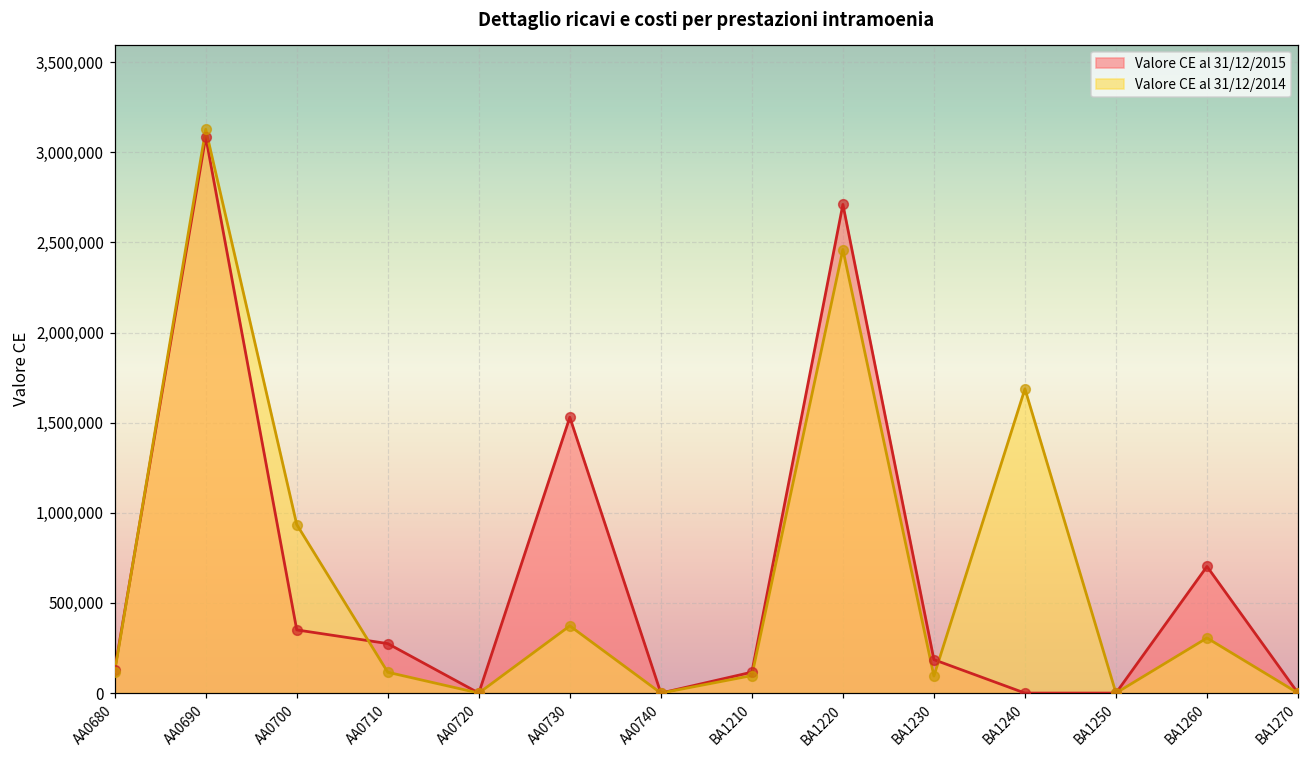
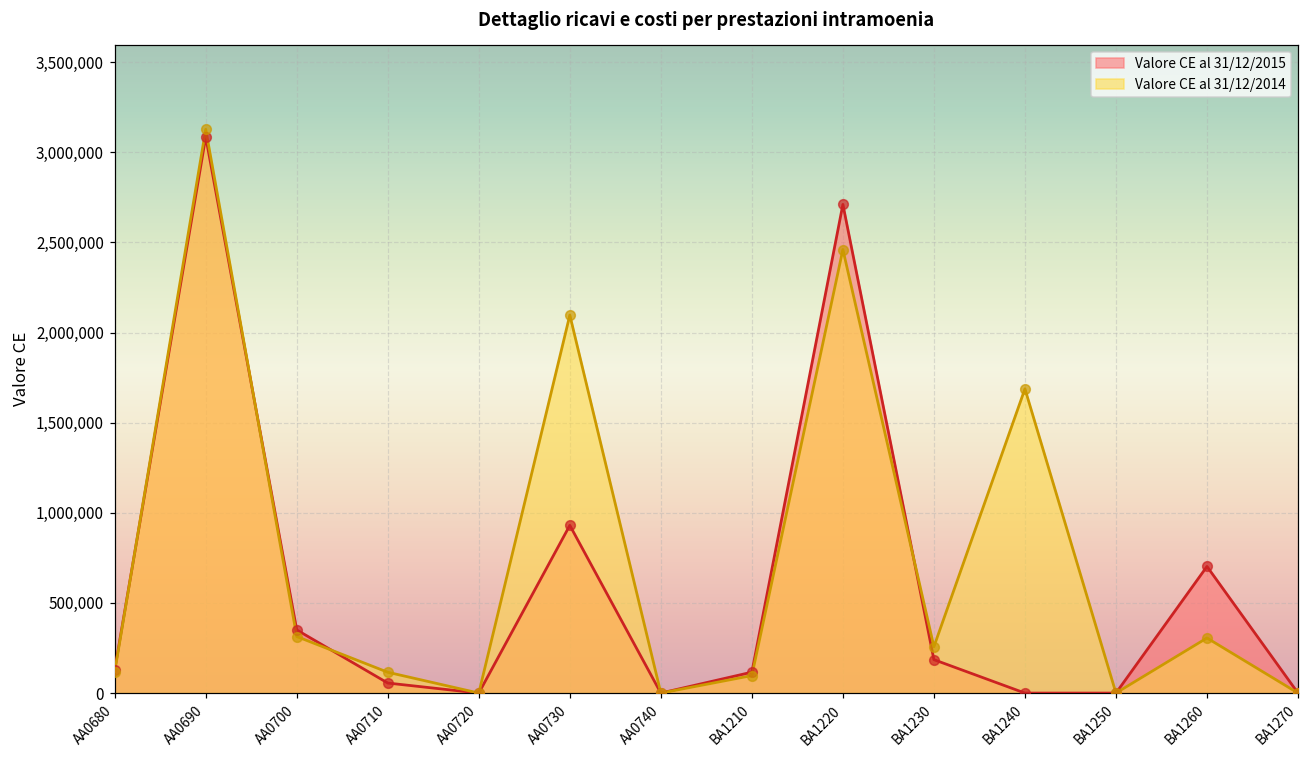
  {
    "Valore CE al 31/12/2015": {
      "AA0690": "3,090,000",
      "AA0700": "350,000",
-     "AA0710": "270,000",
-     "AA0730": "1,530,000",
+     "AA0710": "60,000",
+     "AA0730": "930,000",
      "BA1210": "120,000",
      "BA1220": "2,710,000",
      "BA1230": "190,000",
      "BA1240": "0",
      "BA1260": "700,000"
    },
    "Valore CE al 31/12/2014": {
      "AA0690": "3,130,000",
-     "AA0700": "930,000",
+     "AA0700": "310,000",
      "AA0710": "120,000",
-     "AA0730": "370,000",
+     "AA0730": "2,100,000",
      "BA1210": "100,000",
      "BA1220": "2,460,000",
-     "BA1230": "90,000",
+     "BA1230": "260,000",
      "BA1240": "1,690,000",
      "BA1260": "310,000"
    }
  }
